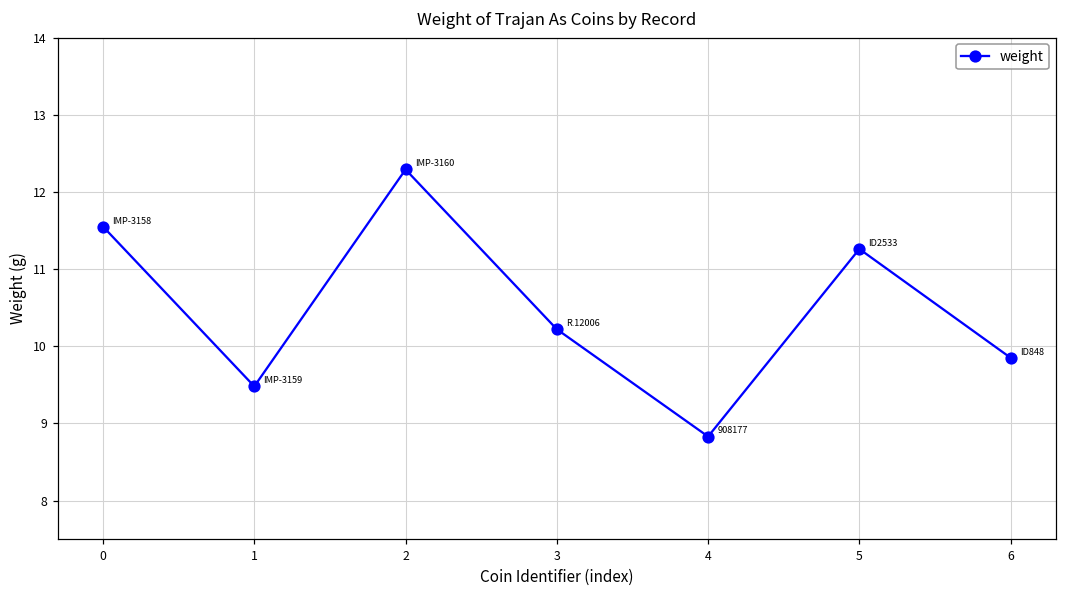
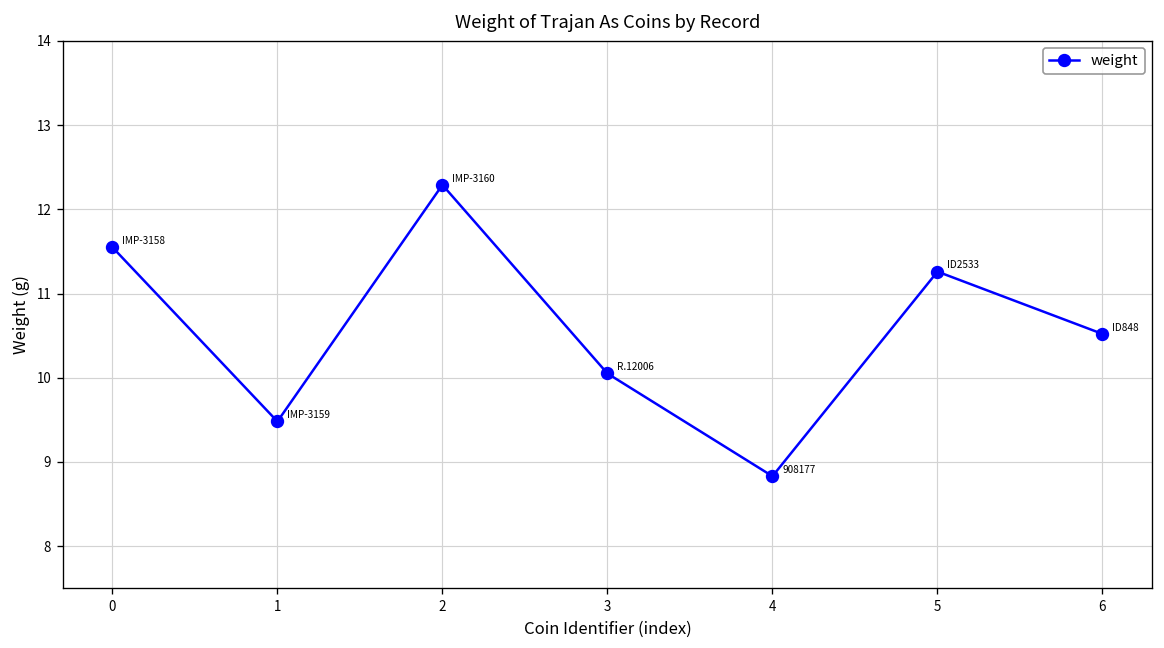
  {
    "0": 11.6,
    "1": 9.5,
    "2": 12.3,
-   "3": 10.2,
+   "3": 10.1,
    "5": 11.3,
-   "6": 9.9
+   "6": 10.5
  }
